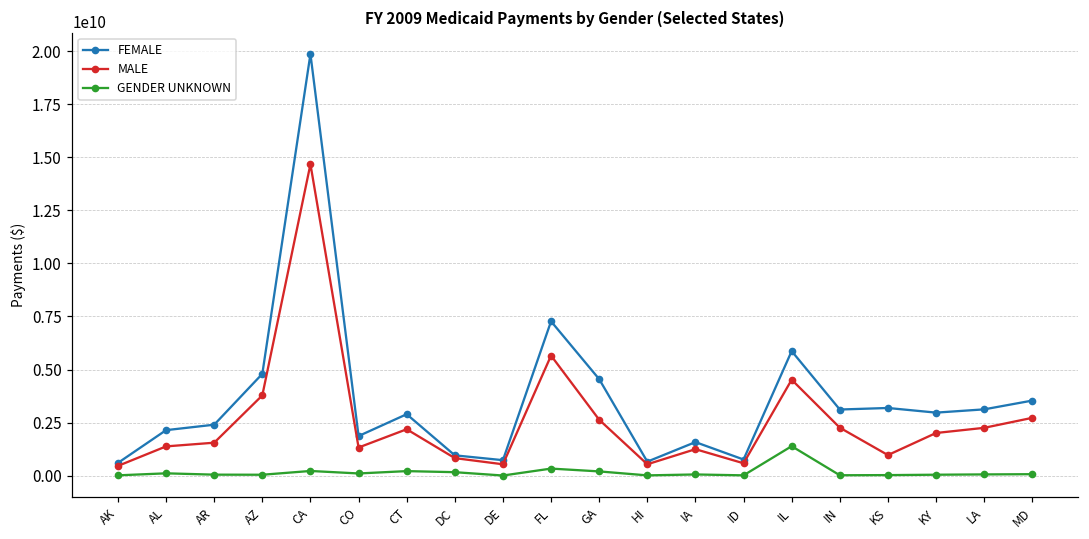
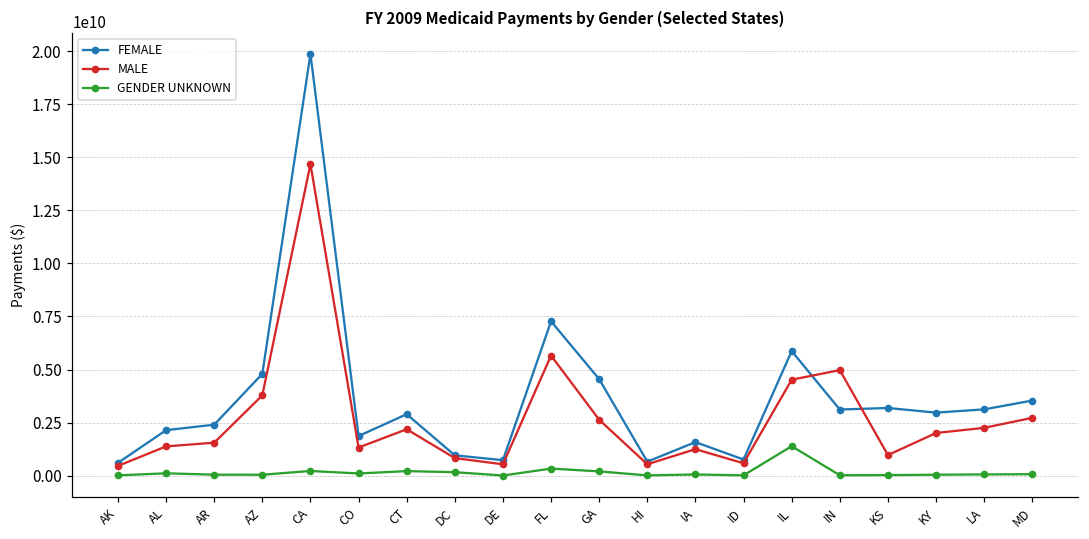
  {
    "FEMALE": {
      "AK": 600000000,
      "AL": 2100000000,
      "AR": 2400000000,
      "AZ": 4800000000,
      "CA": 19900000000,
      "CO": 1900000000,
      "CT": 2900000000,
      "DC": 1000000000,
      "DE": 700000000,
      "FL": 7300000000,
      "GA": 4500000000,
      "IA": 1600000000,
      "ID": 800000000,
      "IL": 5900000000,
      "IN": 3100000000,
      "KS": 3200000000,
      "KY": 3000000000,
      "LA": 3100000000,
      "MD": 3500000000
    },
    "MALE": {
      "AK": 500000000,
      "AL": 1400000000,
      "AR": 1600000000,
      "AZ": 3800000000,
      "CA": 14700000000,
      "CO": 1300000000,
      "CT": 2200000000,
      "DC": 800000000,
      "DE": 500000000,
      "FL": 5700000000,
      "GA": 2600000000,
      "IA": 1200000000,
      "ID": 600000000,
      "IL": 4500000000,
-     "IN": 2300000000,
+     "IN": 5000000000,
      "KS": 1000000000,
      "KY": 2000000000,
      "LA": 2300000000,
      "MD": 2700000000
    },
    "GENDER UNKNOWN": {
      "AK": 0,
      "AL": 100000000,
      "AR": 0,
      "AZ": 0,
      "CA": 200000000,
      "CO": 100000000,
      "CT": 200000000,
      "DC": 200000000,
      "DE": 0,
      "FL": 300000000,
      "GA": 200000000,
      "HI": 0,
      "IA": 100000000,
      "ID": 0,
      "IL": 1400000000,
      "IN": 0,
      "KS": 0,
      "KY": 0,
      "LA": 100000000,
      "MD": 100000000
    }
  }
